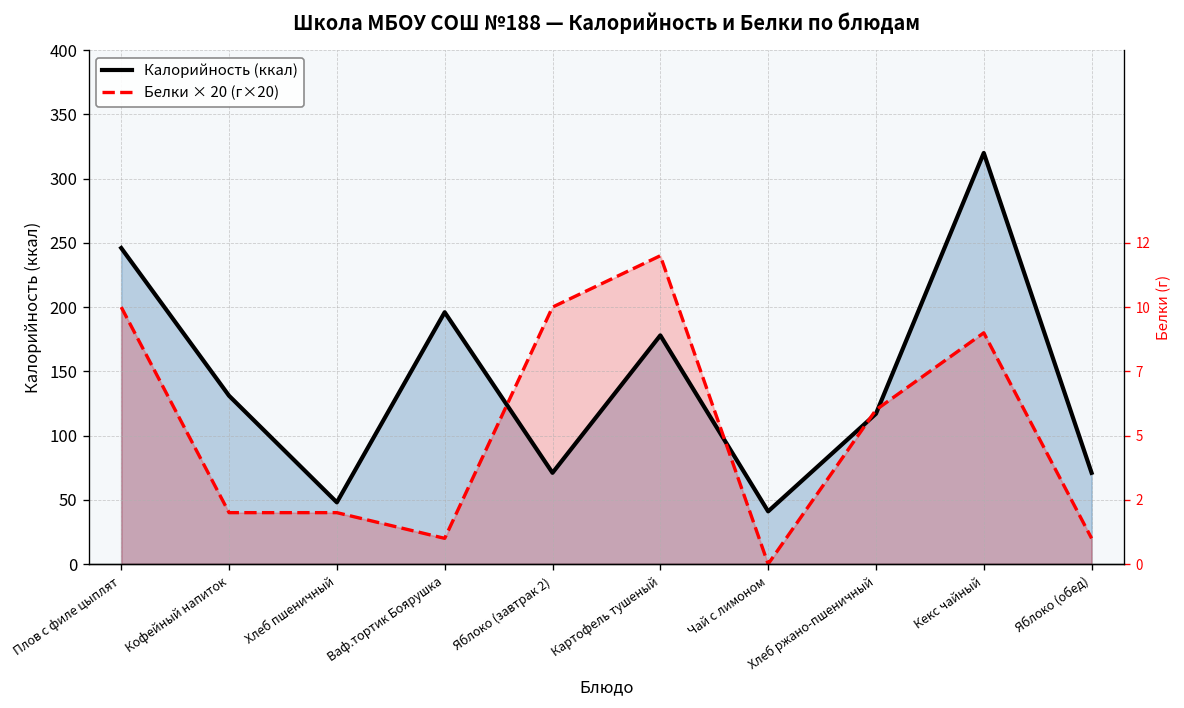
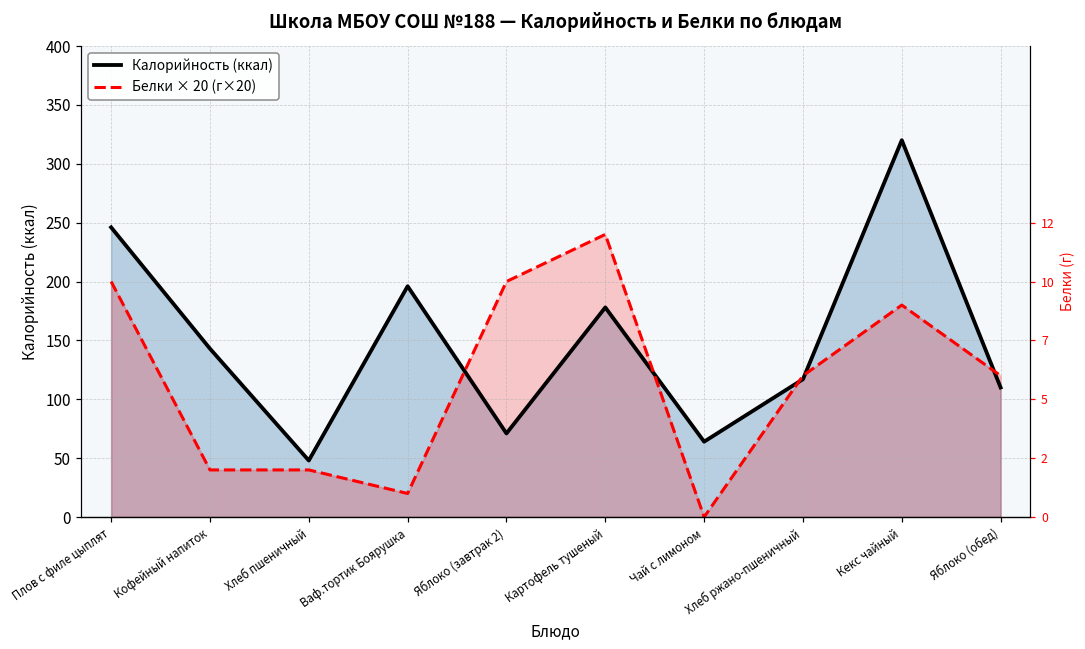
  {
    "Калорийность (ккал)": {
      "Плов с филе цыплят": 246,
-     "Кофейный напиток": 131,
+     "Кофейный напиток": 143,
      "Хлеб пшеничный": 48,
      "Ваф.тортик Боярушка": 196,
      "Яблоко (завтрак 2)": 71,
      "Картофель тушеный": 178,
-     "Чай с лимоном": 41,
+     "Чай с лимоном": 64,
      "Хлеб ржано-пшеничный": 117,
      "Кекс чайный": 320,
-     "Яблоко (обед)": 71
+     "Яблоко (обед)": 110
    },
    "Белки × 20 (г×20)": {
      "Плов с филе цыплят": 200,
      "Кофейный напиток": 40,
      "Хлеб пшеничный": 40,
      "Ваф.тортик Боярушка": 20,
      "Яблоко (завтрак 2)": 200,
      "Картофель тушеный": 240,
      "Чай с лимоном": 0,
      "Хлеб ржано-пшеничный": 120,
      "Кекс чайный": 180,
-     "Яблоко (обед)": 20
+     "Яблоко (обед)": 120
    }
  }
